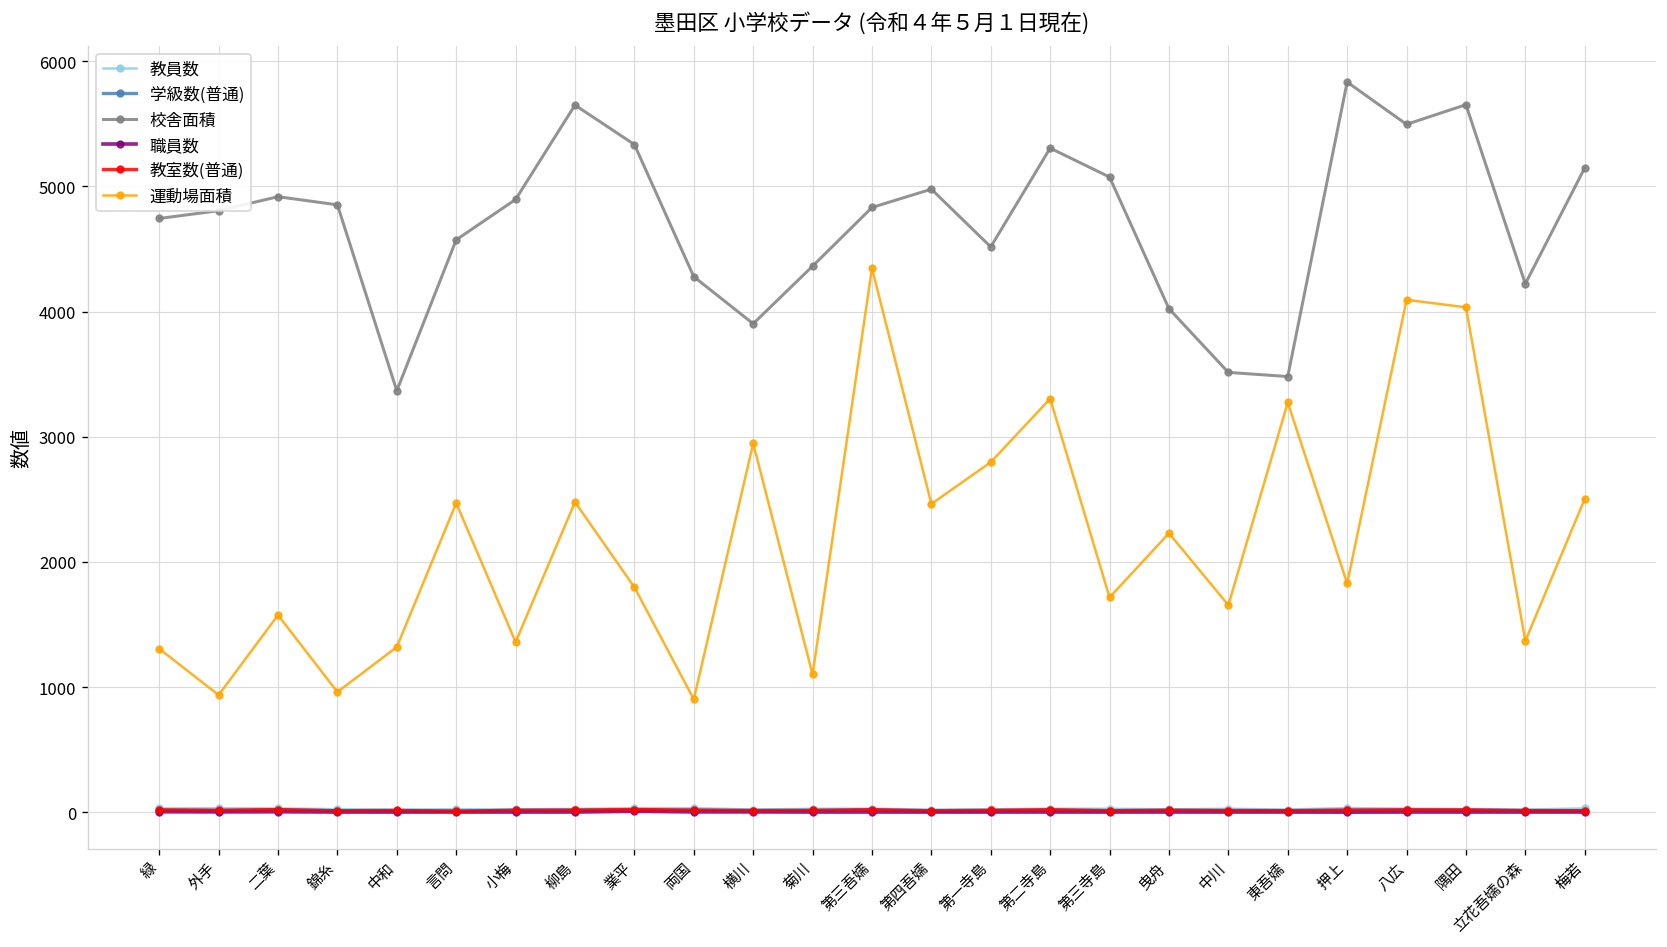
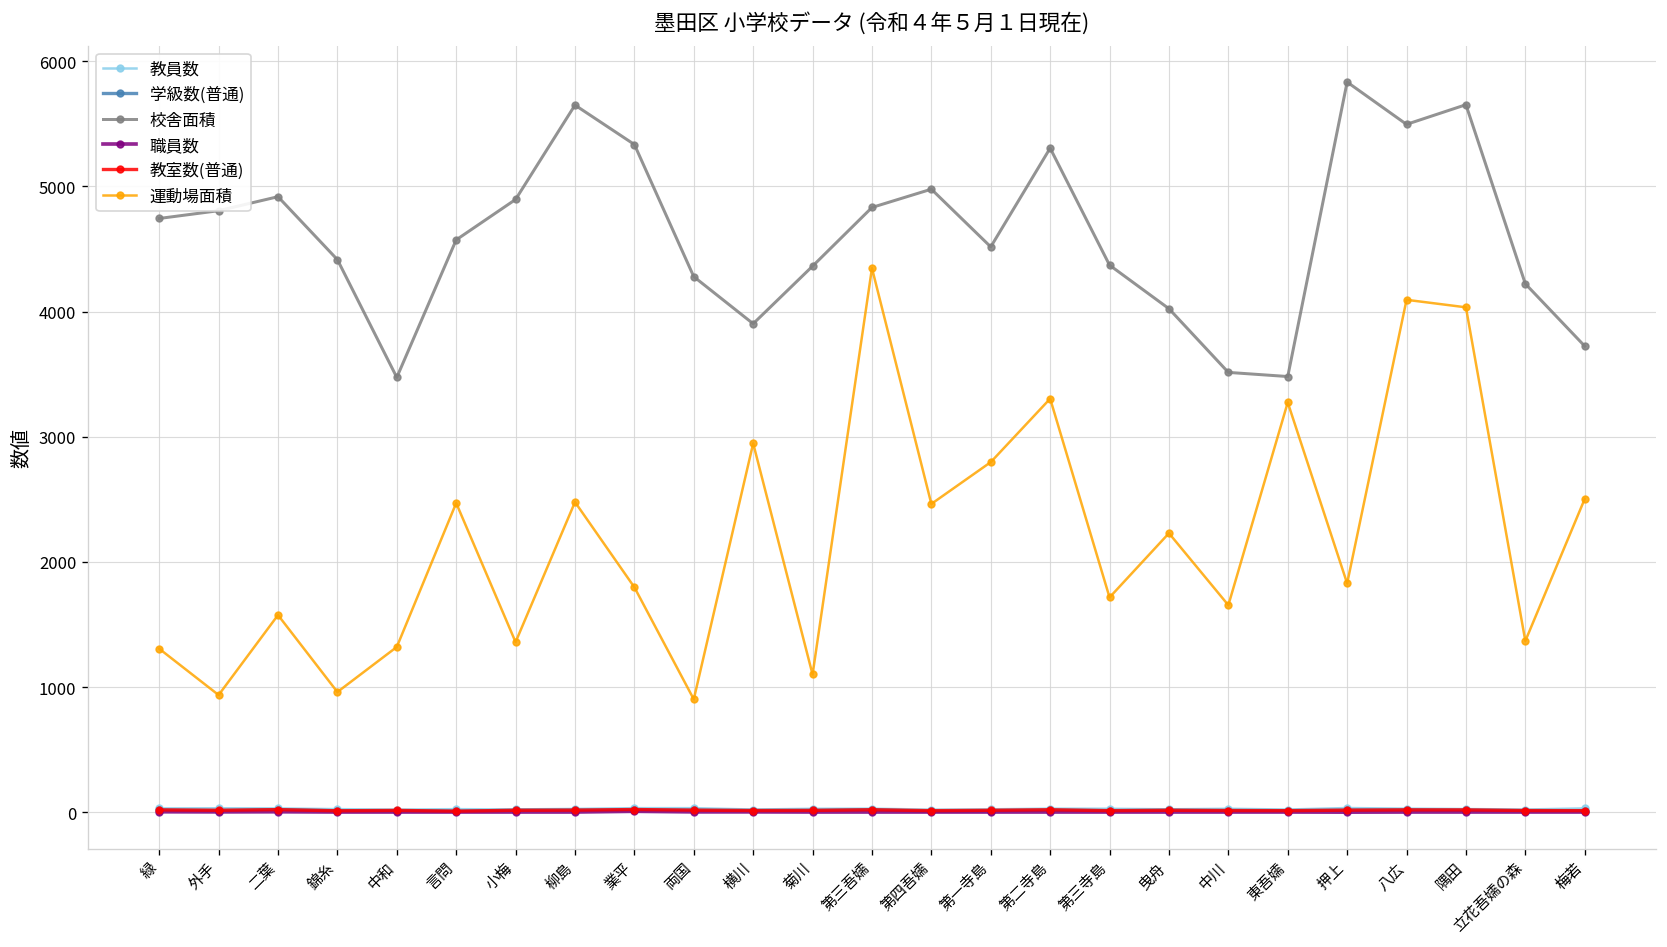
  {
    "校舎面積": {
      "緑": 4740,
      "二葉": 4920,
-     "錦糸": 4850,
-     "中和": 3370,
+     "錦糸": 4420,
+     "中和": 3470,
      "言問": 4570,
      "小梅": 4900,
      "柳島": 5650,
      "業平": 5340,
      "両国": 4280,
      "横川": 3900,
      "菊川": 4360,
      "第三吾嬬": 4830,
      "第四吾嬬": 4980,
      "第一寺島": 4520,
      "第二寺島": 5310,
-     "第三寺島": 5080,
+     "第三寺島": 4370,
      "曳舟": 4020,
      "中川": 3510,
      "東吾嬬": 3480,
      "押上": 5830,
      "八広": 5500,
      "隅田": 5650,
      "立花吾嬬の森": 4220,
-     "梅若": 5150
+     "梅若": 3720
    },
    "運動場面積": {
      "緑": 1310,
      "外手": 940,
      "二葉": 1580,
      "錦糸": 960,
      "中和": 1320,
      "言問": 2470,
      "小梅": 1360,
      "柳島": 2480,
      "業平": 1800,
      "両国": 900,
      "横川": 2950,
      "菊川": 1100,
      "第三吾嬬": 4350,
      "第四吾嬬": 2460,
      "第一寺島": 2800,
      "第二寺島": 3300,
      "第三寺島": 1720,
      "曳舟": 2230,
      "中川": 1650,
      "東吾嬬": 3270,
      "押上": 1830,
      "八広": 4090,
      "隅田": 4030,
      "立花吾嬬の森": 1370,
      "梅若": 2500
    }
  }
